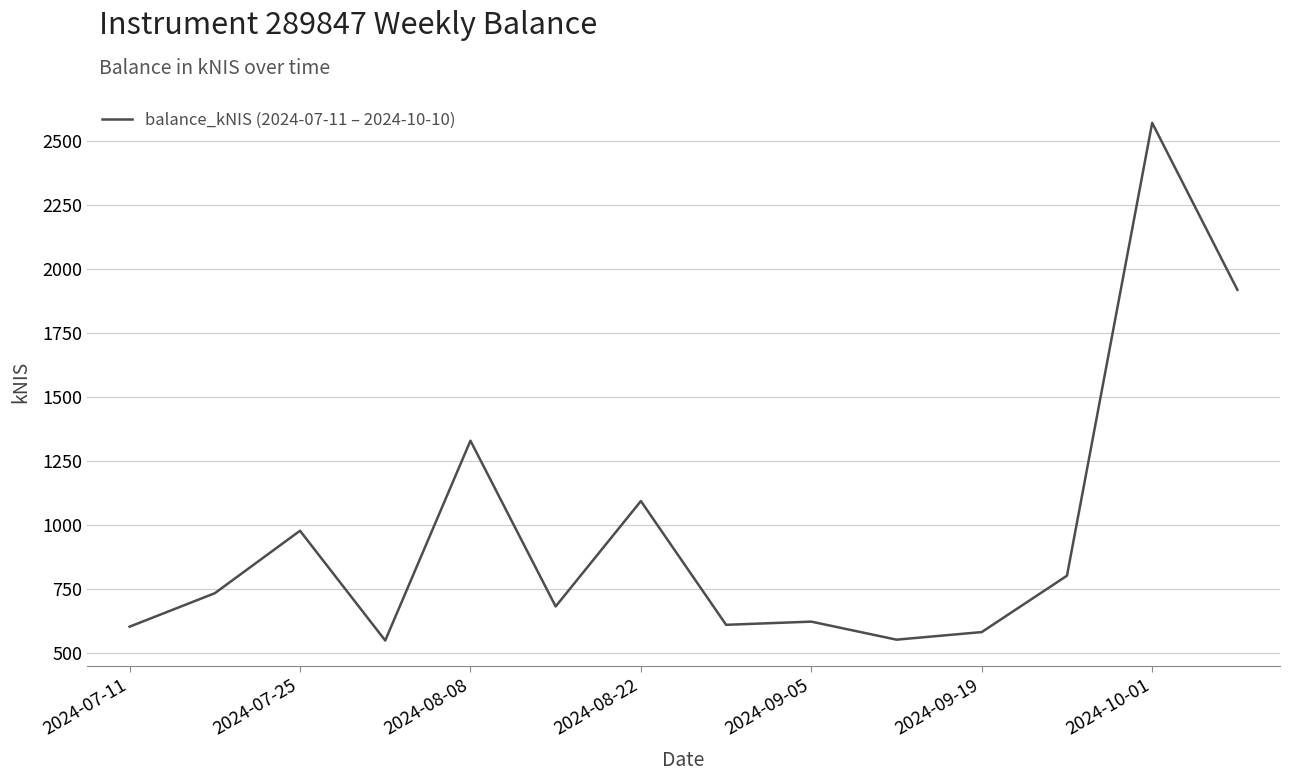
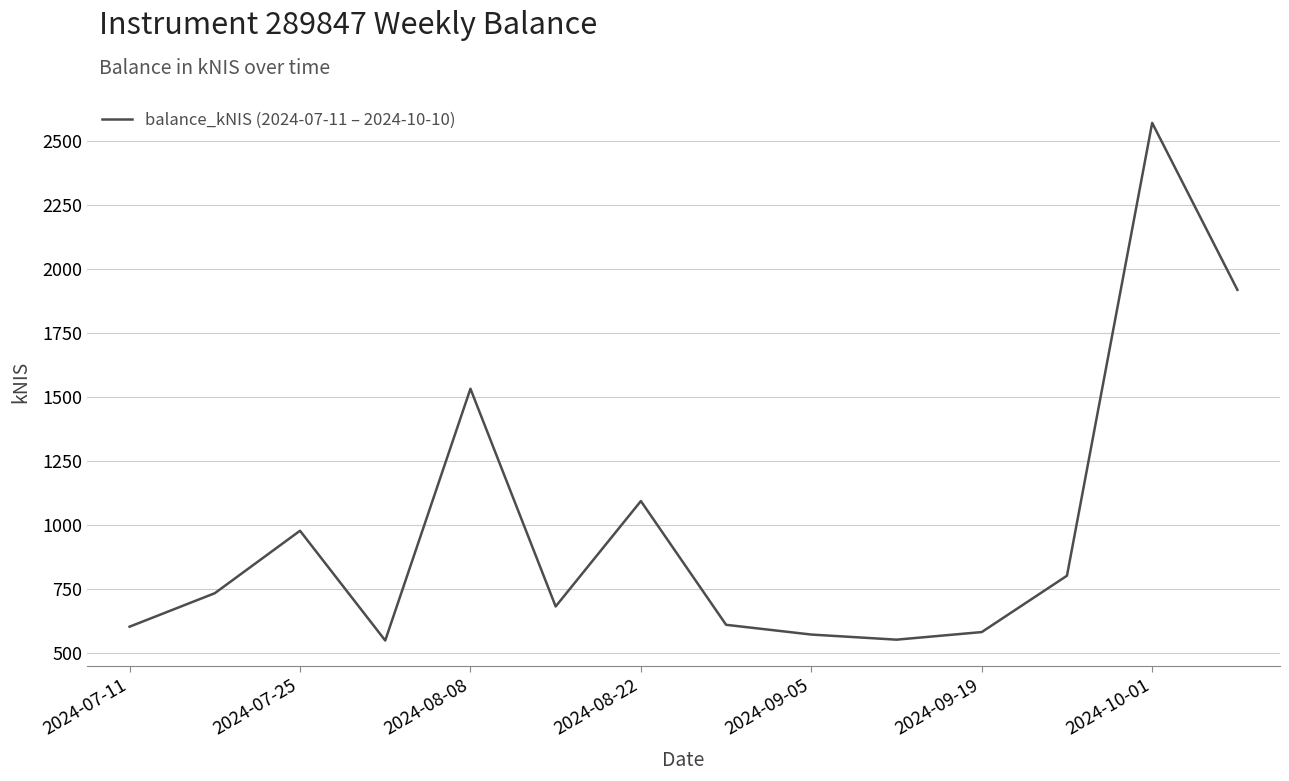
  {
    "2024-07-11": 600,
    "2024-07-25": 980,
-   "2024-08-08": 1330,
+   "2024-08-08": 1530,
    "2024-08-22": 1090,
-   "2024-09-05": 620,
+   "2024-09-05": 570,
    "2024-09-19": 580,
    "2024-10-01": 2570
  }
